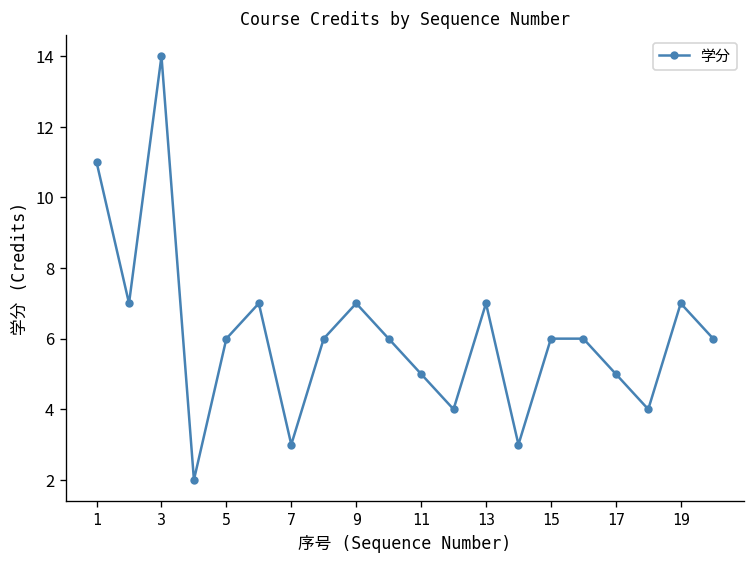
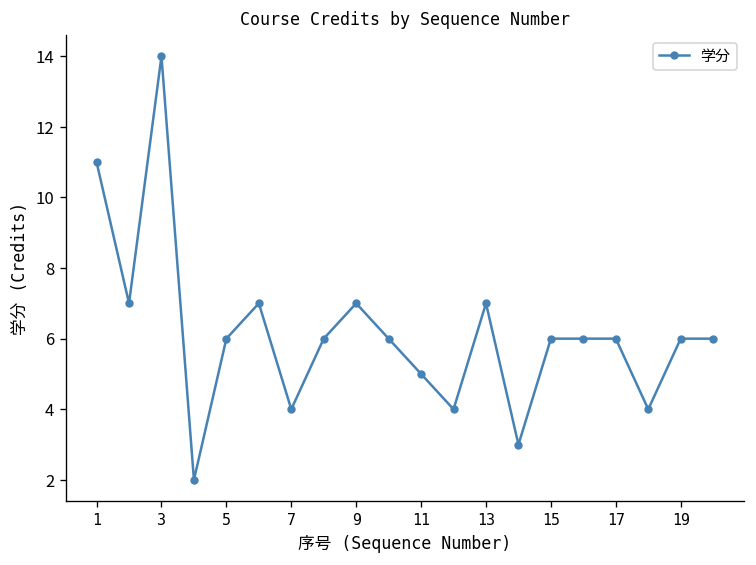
  {
    "1": 11,
    "3": 14,
    "5": 6,
-   "7": 3,
+   "7": 4,
    "9": 7,
    "11": 5,
    "13": 7,
    "15": 6,
-   "17": 5,
-   "19": 7
+   "17": 6,
+   "19": 6
  }
